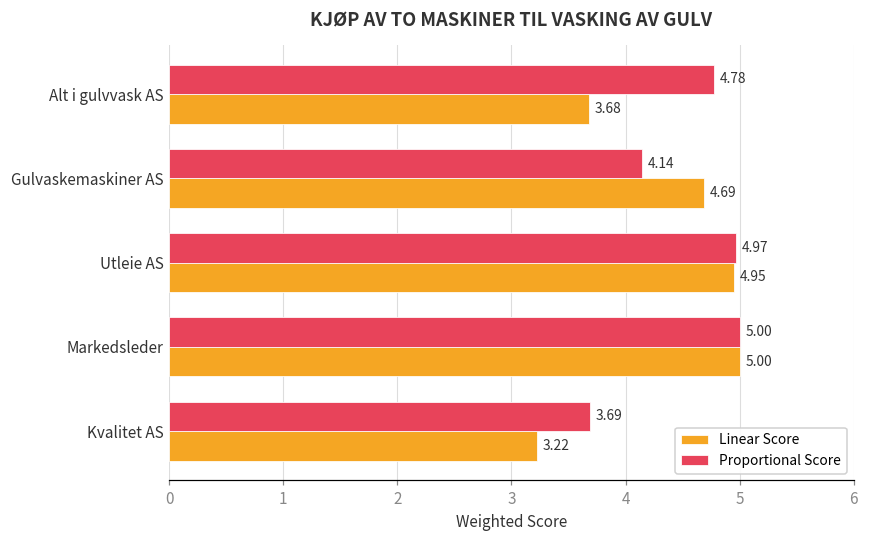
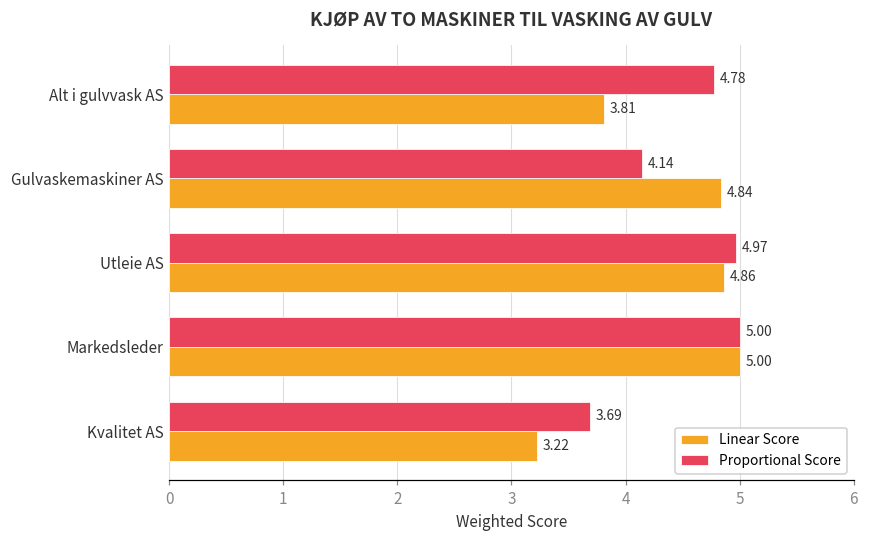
  {
    "Linear Score": {
-     "Alt i gulvvask AS": 3.68,
-     "Gulvaskemaskiner AS": 4.69,
-     "Utleie AS": 4.95,
+     "Alt i gulvvask AS": 3.81,
+     "Gulvaskemaskiner AS": 4.84,
+     "Utleie AS": 4.86,
      "Markedsleder": 5.00,
      "Kvalitet AS": 3.22
    },
    "Proportional Score": {
      "Alt i gulvvask AS": 4.78,
      "Gulvaskemaskiner AS": 4.14,
      "Utleie AS": 4.97,
      "Markedsleder": 5.00,
      "Kvalitet AS": 3.69
    }
  }
